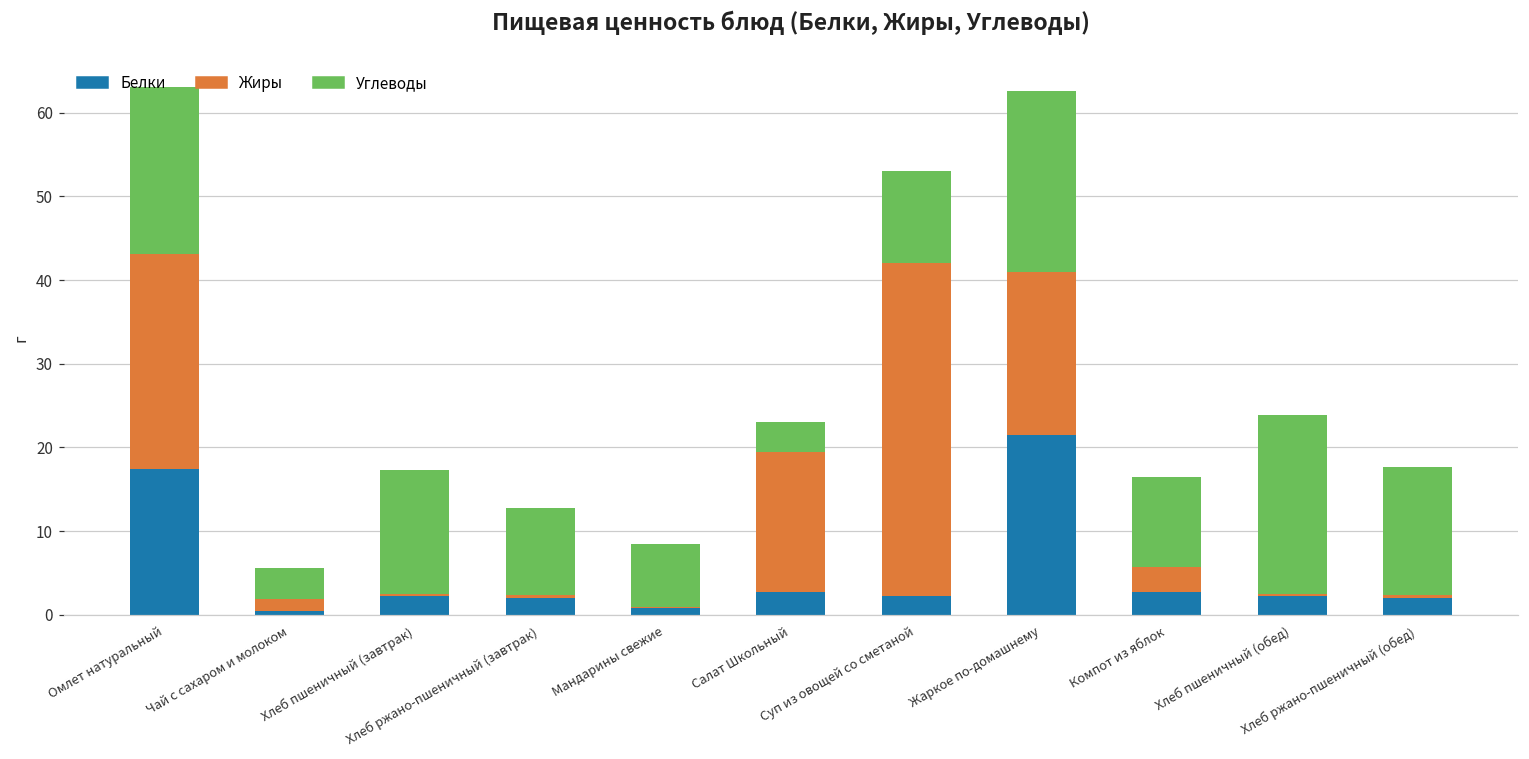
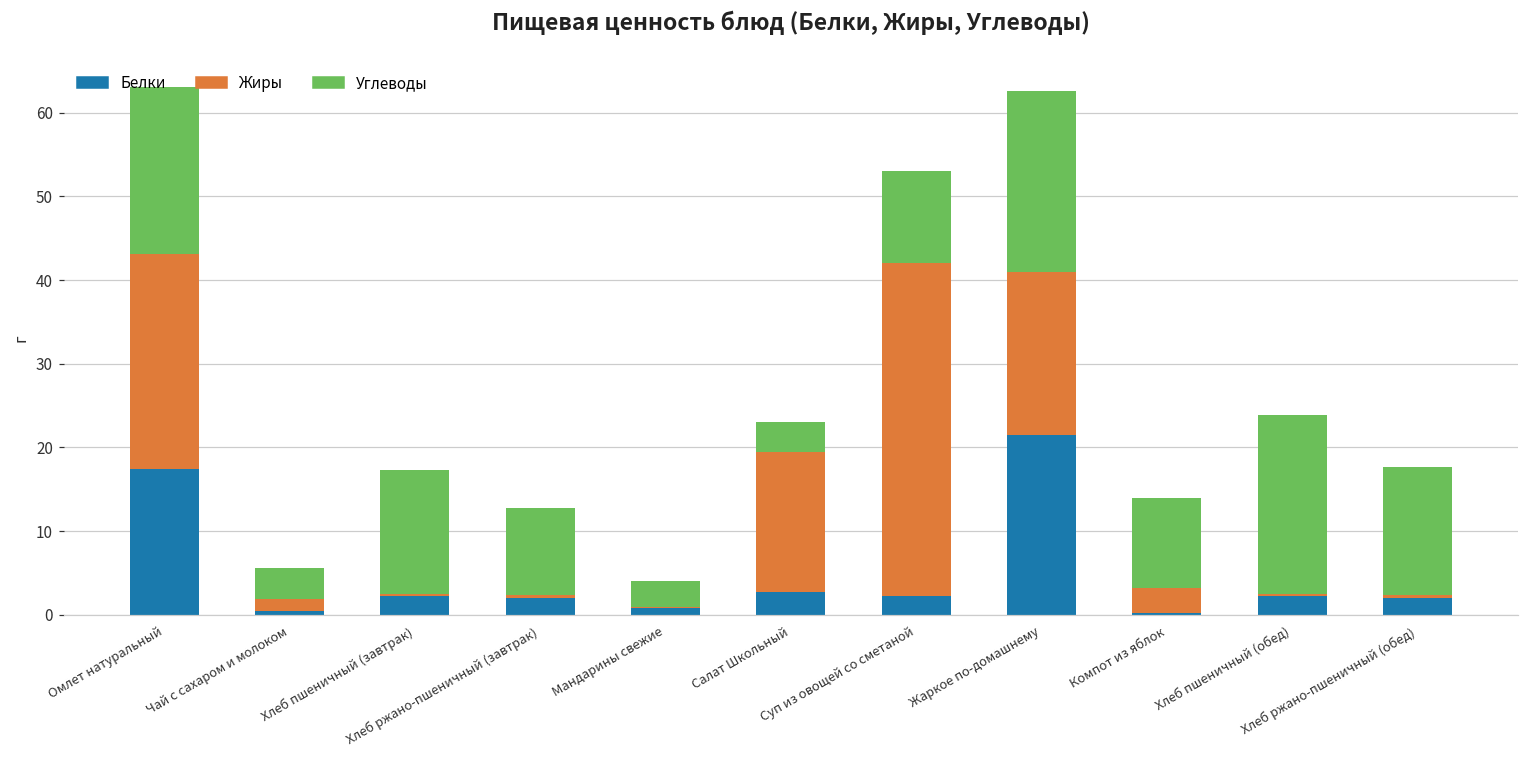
  {
    "Белки": {
      "Омлет натуральный": 17,
      "Чай с сахаром и молоком": 1,
      "Хлеб пшеничный (завтрак)": 2,
      "Хлеб ржано-пшеничный (завтрак)": 2,
      "Мандарины свежие": 1,
      "Салат Школьный": 3,
      "Суп из овощей со сметаной": 2,
      "Жаркое по-домашнему": 22,
-     "Компот из яблок": 3,
+     "Компот из яблок": 0,
      "Хлеб пшеничный (обед)": 2,
      "Хлеб ржано-пшеничный (обед)": 2
    },
    "Жиры": {
      "Омлет натуральный": 26,
      "Чай с сахаром и молоком": 1,
      "Хлеб ржано-пшеничный (завтрак)": 0,
      "Салат Школьный": 17,
      "Суп из овощей со сметаной": 40,
      "Жаркое по-домашнему": 19,
      "Компот из яблок": 3,
      "Хлеб ржано-пшеничный (обед)": 0
    },
    "Углеводы": {
      "Омлет натуральный": 20,
      "Чай с сахаром и молоком": 4,
      "Хлеб пшеничный (завтрак)": 15,
      "Хлеб ржано-пшеничный (завтрак)": 10,
-     "Мандарины свежие": 8,
+     "Мандарины свежие": 3,
      "Салат Школьный": 4,
      "Суп из овощей со сметаной": 11,
      "Жаркое по-домашнему": 22,
      "Компот из яблок": 11,
      "Хлеб пшеничный (обед)": 21,
      "Хлеб ржано-пшеничный (обед)": 15
    }
  }
